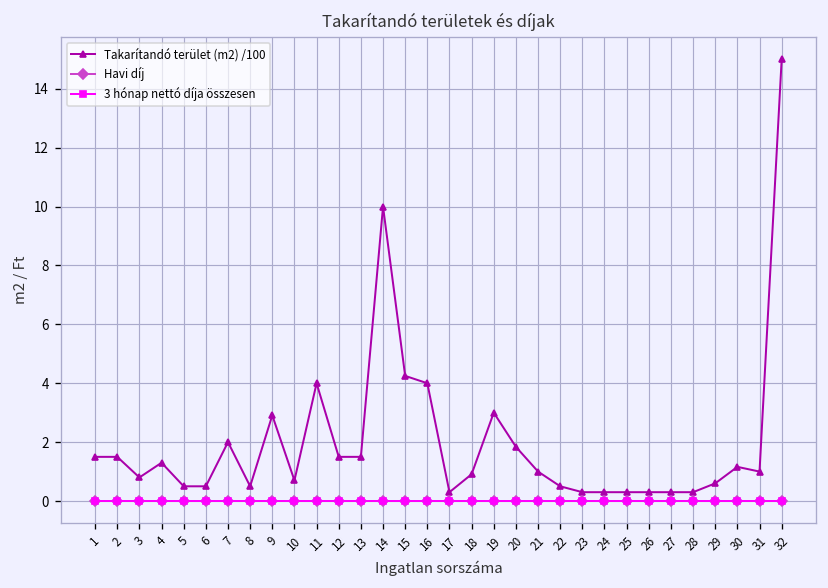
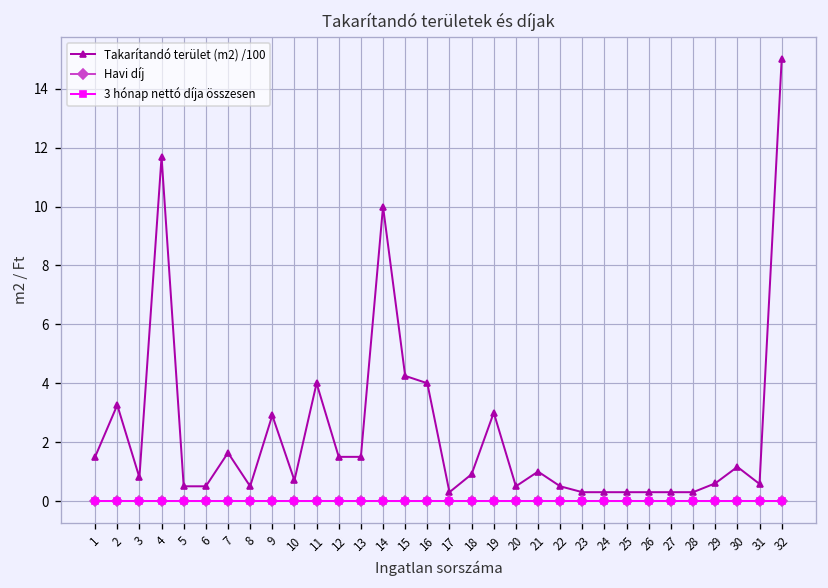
  {
    "Takarítandó terület (m2) /100": {
      "1": 1.5,
-     "2": 1.5,
+     "2": 3.3,
      "3": 0.8,
-     "4": 1.3,
+     "4": 11.7,
      "5": 0.5,
      "6": 0.5,
-     "7": 2.0,
+     "7": 1.6,
      "8": 0.5,
      "9": 2.9,
      "10": 0.7,
      "11": 4.0,
      "12": 1.5,
      "13": 1.5,
      "14": 10.0,
      "15": 4.3,
      "16": 4.0,
      "17": 0.3,
      "18": 0.9,
      "19": 3.0,
-     "20": 1.8,
+     "20": 0.5,
      "21": 1.0,
      "22": 0.5,
      "23": 0.3,
      "24": 0.3,
      "25": 0.3,
      "26": 0.3,
      "27": 0.3,
      "28": 0.3,
      "29": 0.6,
      "30": 1.2,
-     "31": 1.0,
+     "31": 0.6,
      "32": 15.0
    },
    "3 hónap nettó díja összesen": {
      "1": 0.0,
      "2": 0.0,
      "3": 0.0,
      "4": 0.0,
      "5": 0.0,
      "6": 0.0,
      "7": 0.0,
      "8": 0.0,
      "9": 0.0,
      "10": 0.0,
      "11": 0.0,
      "12": 0.0,
      "13": 0.0,
      "14": 0.0,
      "15": 0.0,
      "16": 0.0,
      "17": 0.0,
      "18": 0.0,
      "19": 0.0,
      "20": 0.0,
      "21": 0.0,
      "22": 0.0,
      "23": 0.0,
      "24": 0.0,
      "25": 0.0,
      "26": 0.0,
      "27": 0.0,
      "28": 0.0,
      "29": 0.0,
      "30": 0.0,
      "31": 0.0,
      "32": 0.0
    }
  }
